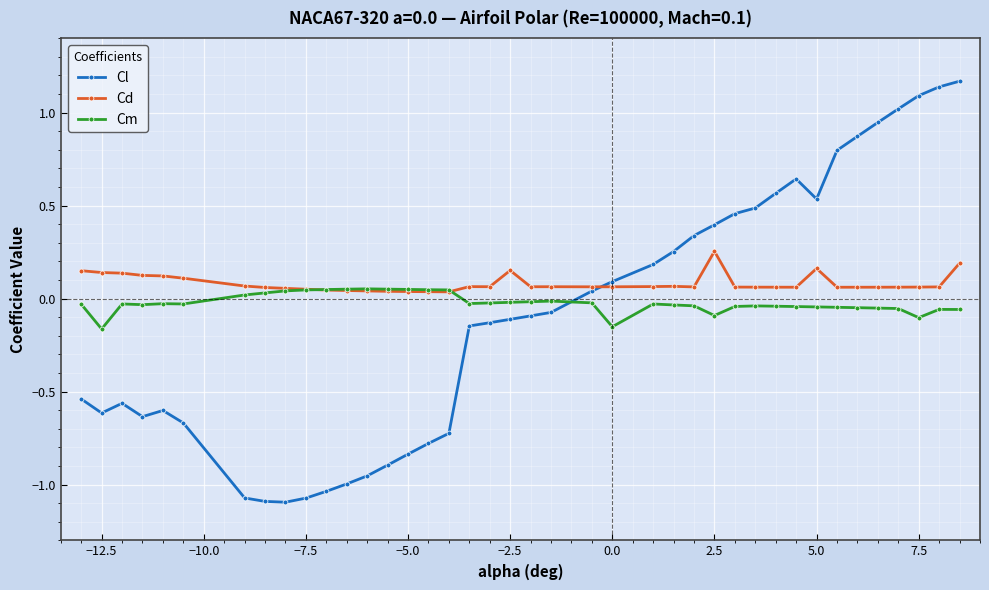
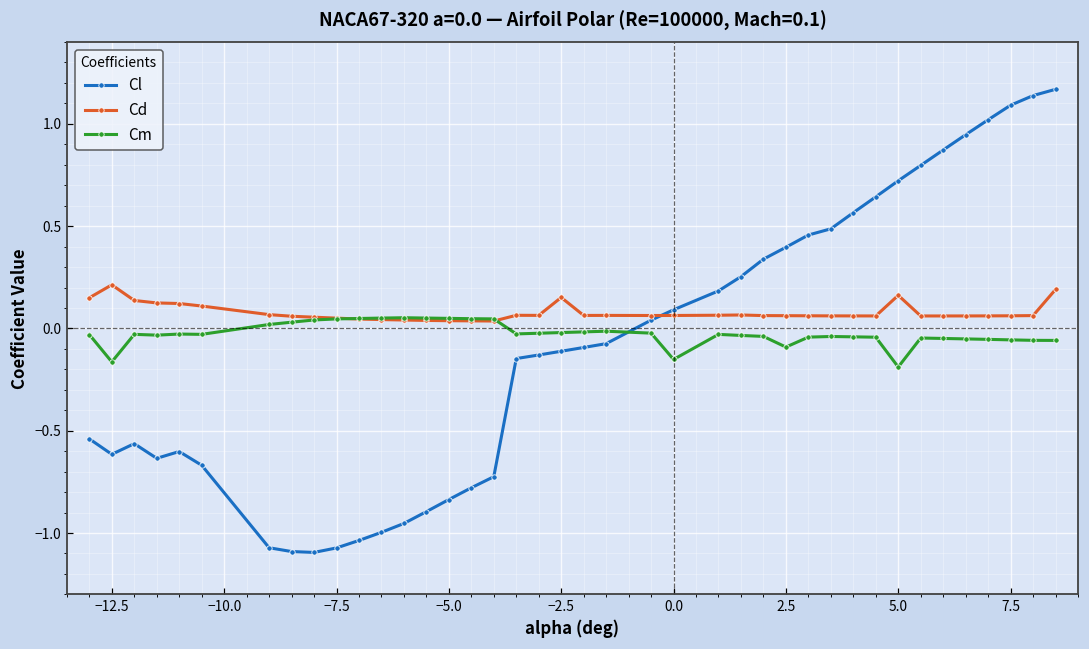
  {
    "Cl": {
      "−12.5": -0.62,
      "−7.5": -1.07,
      "−5.0": -0.84,
      "−2.5": -0.11,
      "0.0": 0.09,
      "2.5": 0.40,
-     "5.0": 0.54,
+     "5.0": 0.72,
      "7.5": 1.09
    },
    "Cd": {
-     "−12.5": 0.14,
+     "−12.5": 0.21,
      "−2.5": 0.15,
      "0.0": 0.06,
-     "2.5": 0.25,
+     "2.5": 0.06,
      "5.0": 0.16,
      "7.5": 0.06
    },
    "Cm": {
      "−12.5": -0.16,
      "−2.5": -0.02,
      "0.0": -0.15,
      "2.5": -0.09,
-     "5.0": -0.04,
-     "7.5": -0.10
+     "5.0": -0.19,
+     "7.5": -0.06
    }
  }
